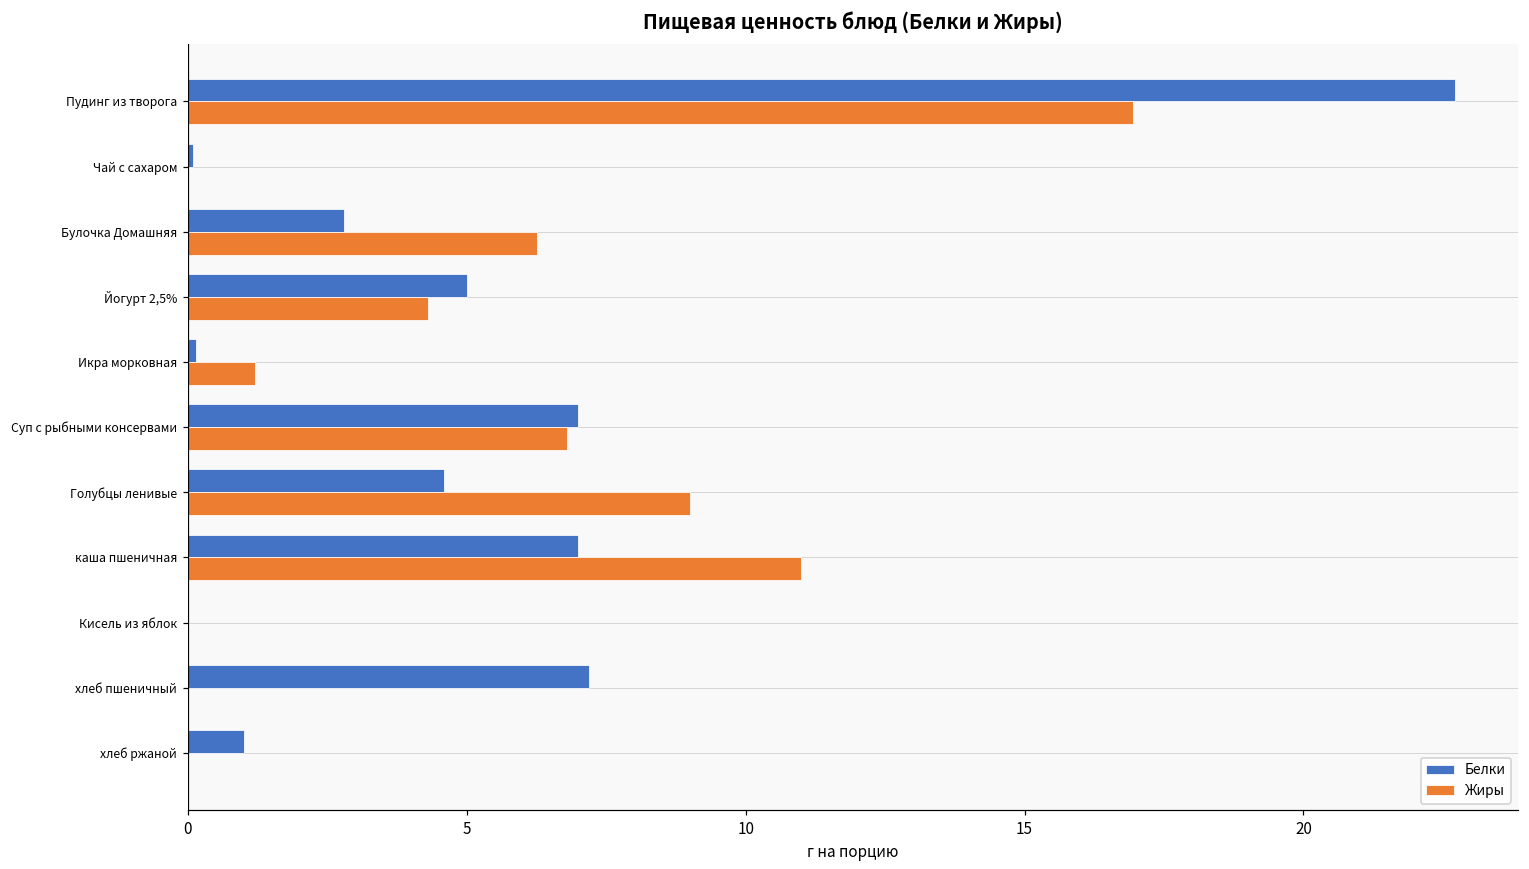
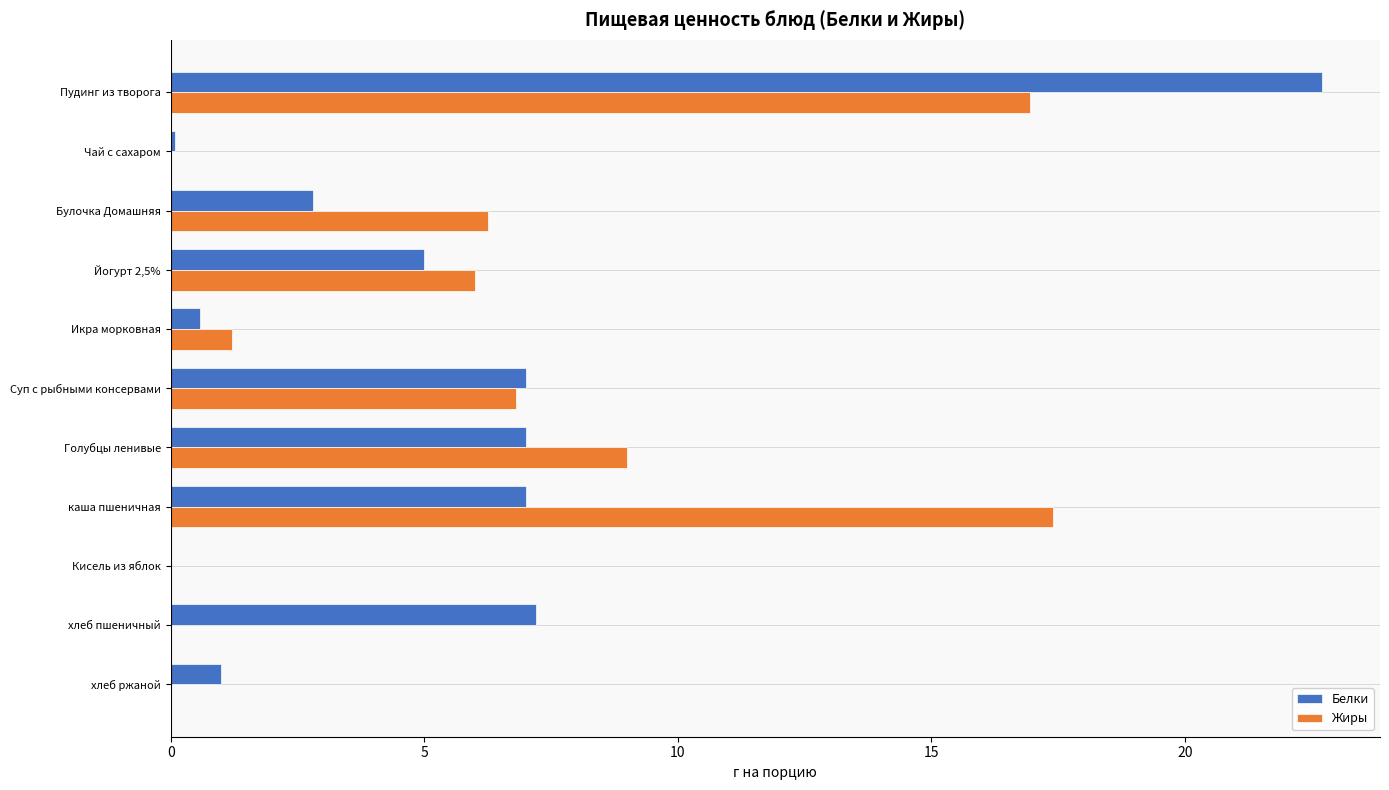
  {
    "Белки": {
      "Пудинг из творога": 22.7,
      "Чай с сахаром": 0.1,
      "Булочка Домашняя": 2.8,
      "Йогурт 2,5%": 5.0,
-     "Икра морковная": 0.1,
+     "Икра морковная": 0.6,
      "Суп с рыбными консервами": 7.0,
-     "Голубцы ленивые": 4.6,
+     "Голубцы ленивые": 7.0,
      "каша пшеничная": 7.0,
      "Кисель из яблок": 0.0,
      "хлеб пшеничный": 7.2,
      "хлеб ржаной": 1.0
    },
    "Жиры": {
      "Пудинг из творога": 16.9,
      "Чай с сахаром": 0.0,
      "Булочка Домашняя": 6.3,
-     "Йогурт 2,5%": 4.3,
+     "Йогурт 2,5%": 6.0,
      "Икра морковная": 1.2,
      "Суп с рыбными консервами": 6.8,
      "Голубцы ленивые": 9.0,
-     "каша пшеничная": 11.0,
+     "каша пшеничная": 17.4,
      "Кисель из яблок": 0.0,
      "хлеб пшеничный": 0.0,
      "хлеб ржаной": 0.0
    }
  }
